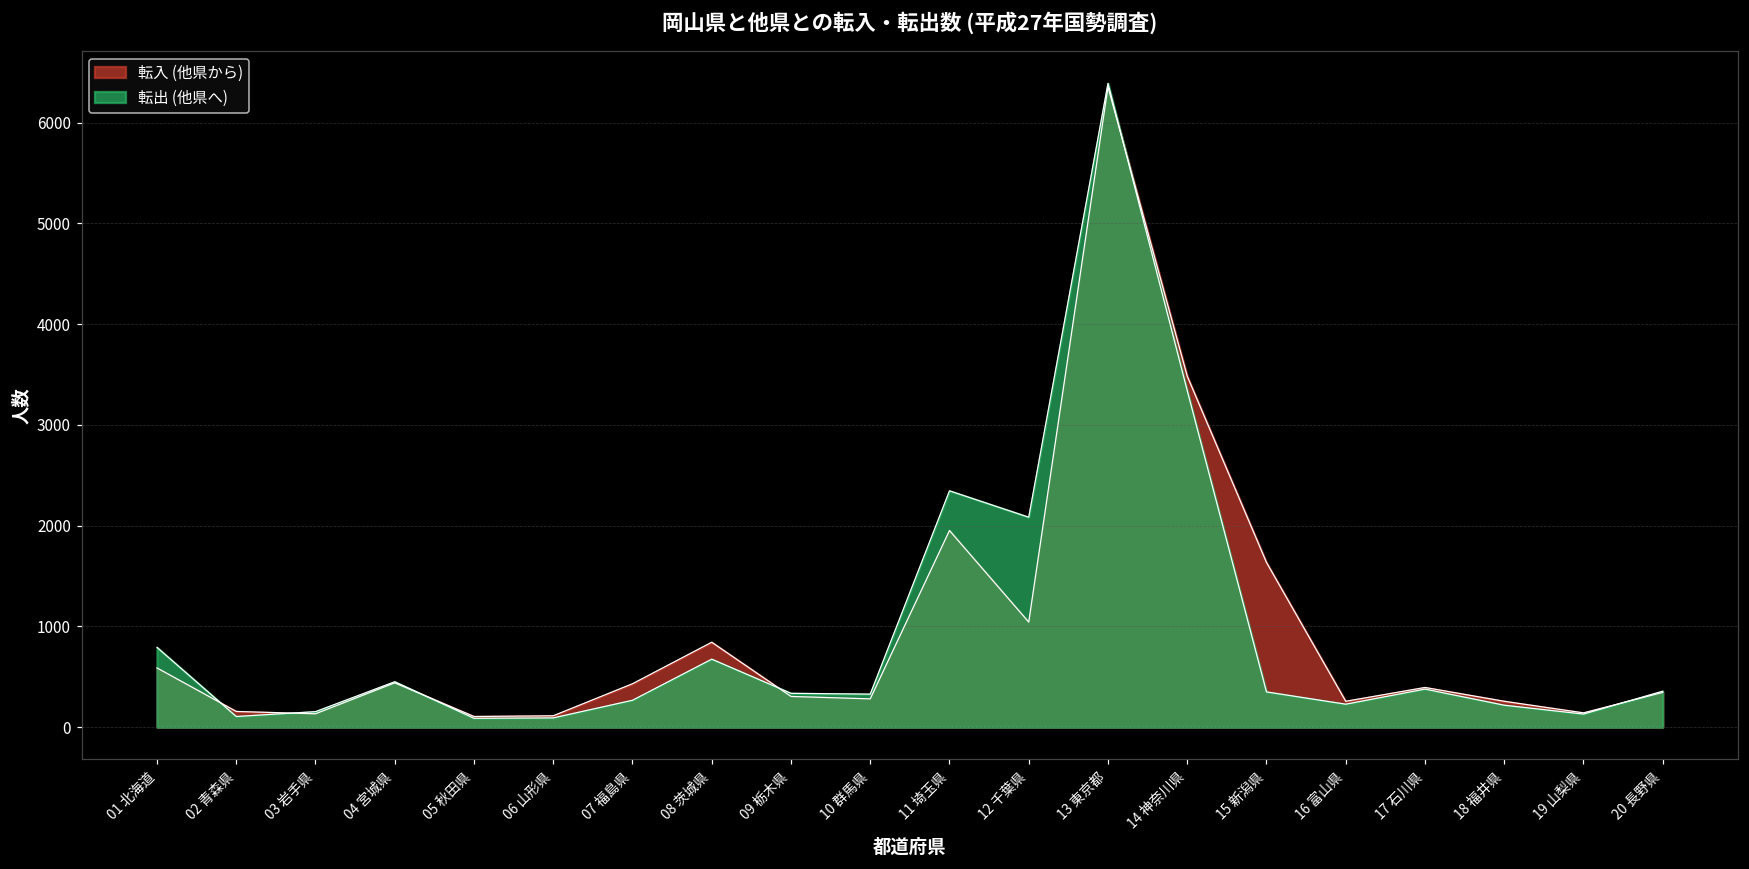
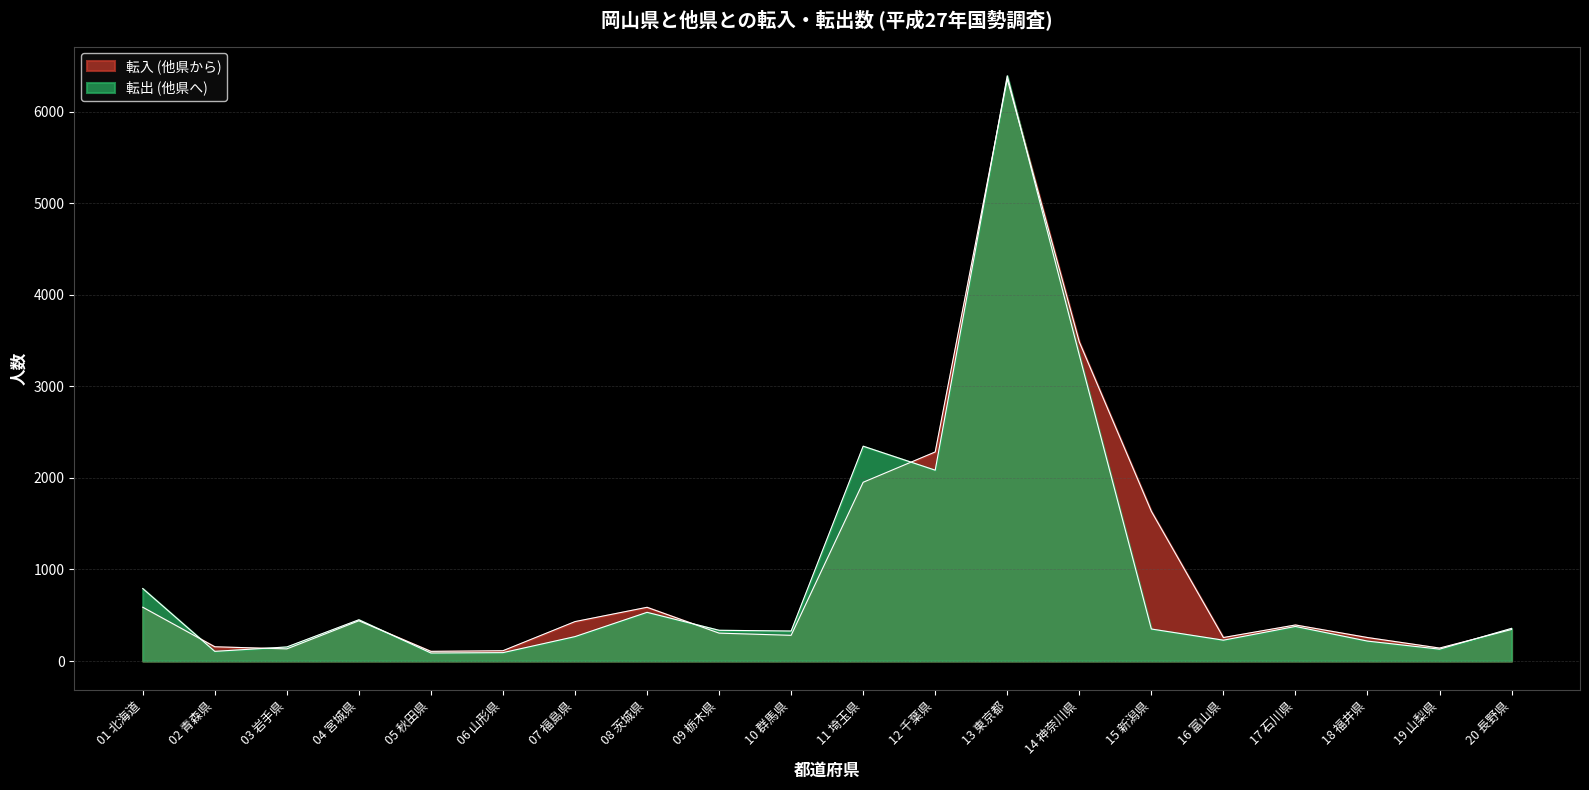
  {
    "転入 (他県から)": {
      "01 北海道": 600,
      "02 青森県": 200,
      "07 福島県": 400,
-     "08 茨城県": 800,
+     "08 茨城県": 600,
      "09 栃木県": 300,
      "10 群馬県": 300,
      "11 埼玉県": 2000,
-     "12 千葉県": 1000,
+     "12 千葉県": 2300,
      "13 東京都": 6400,
      "14 神奈川県": 3500,
      "15 新潟県": 1600,
      "16 富山県": 300,
      "18 福井県": 300
    },
    "転出 (他県へ)": {
      "01 北海道": 800,
      "02 青森県": 100,
      "07 福島県": 300,
-     "08 茨城県": 700,
+     "08 茨城県": 500,
      "09 栃木県": 300,
      "10 群馬県": 300,
      "11 埼玉県": 2300,
      "12 千葉県": 2100,
      "13 東京都": 6400,
      "14 神奈川県": 3300,
      "15 新潟県": 400,
      "16 富山県": 200,
      "18 福井県": 200
    }
  }
